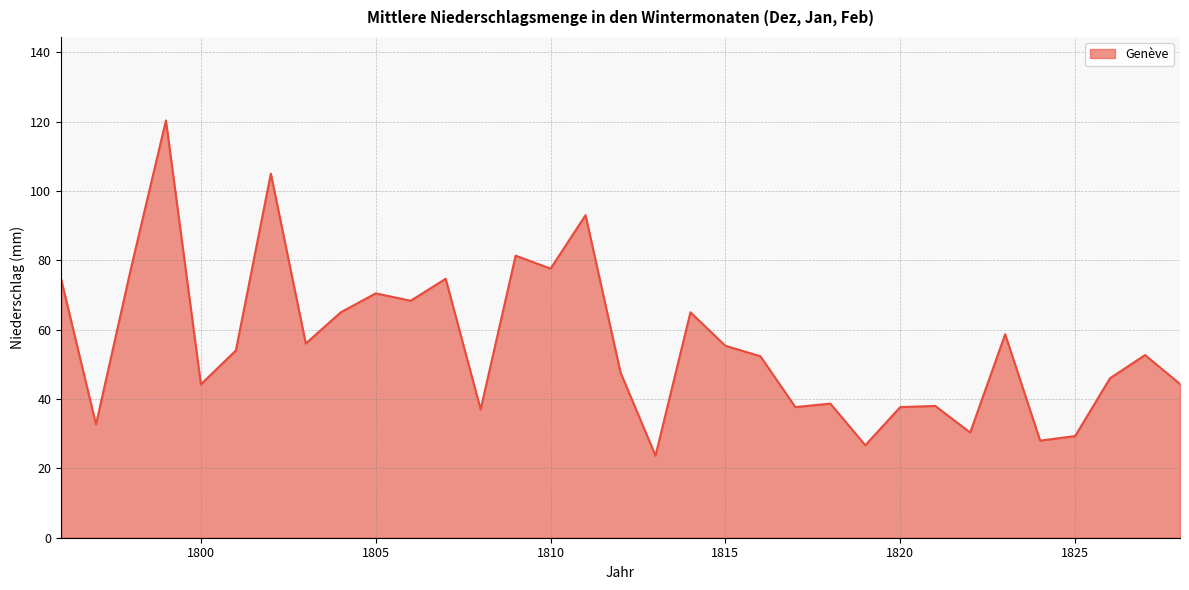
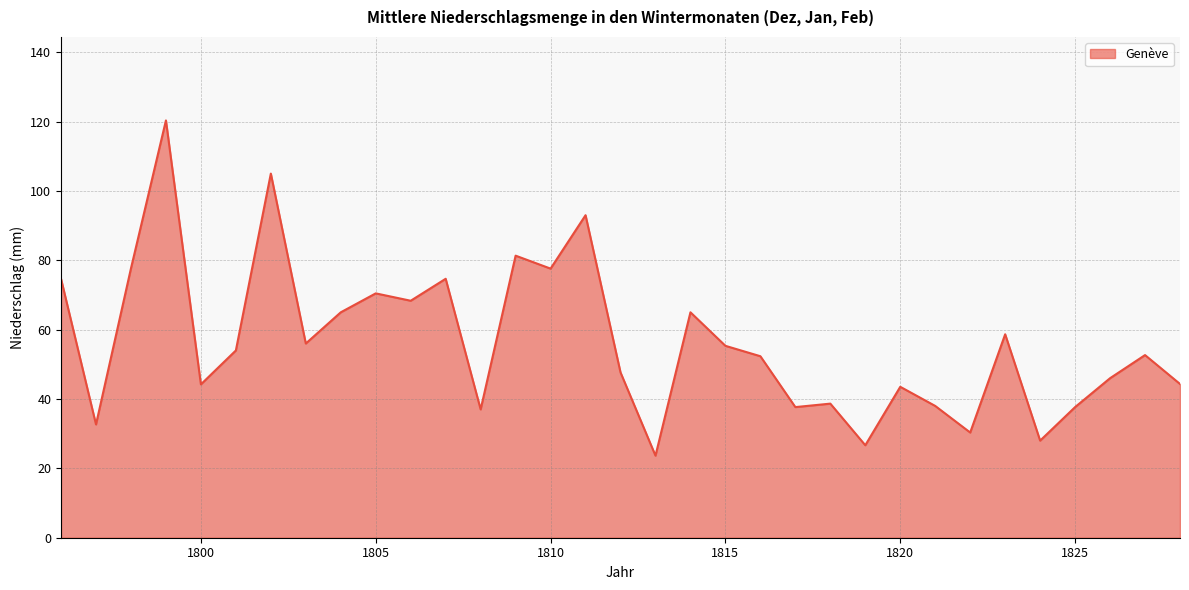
  {
    "1800": 44,
    "1805": 70,
    "1810": 78,
    "1815": 55,
-   "1820": 38,
-   "1825": 29
+   "1820": 44,
+   "1825": 38
  }
